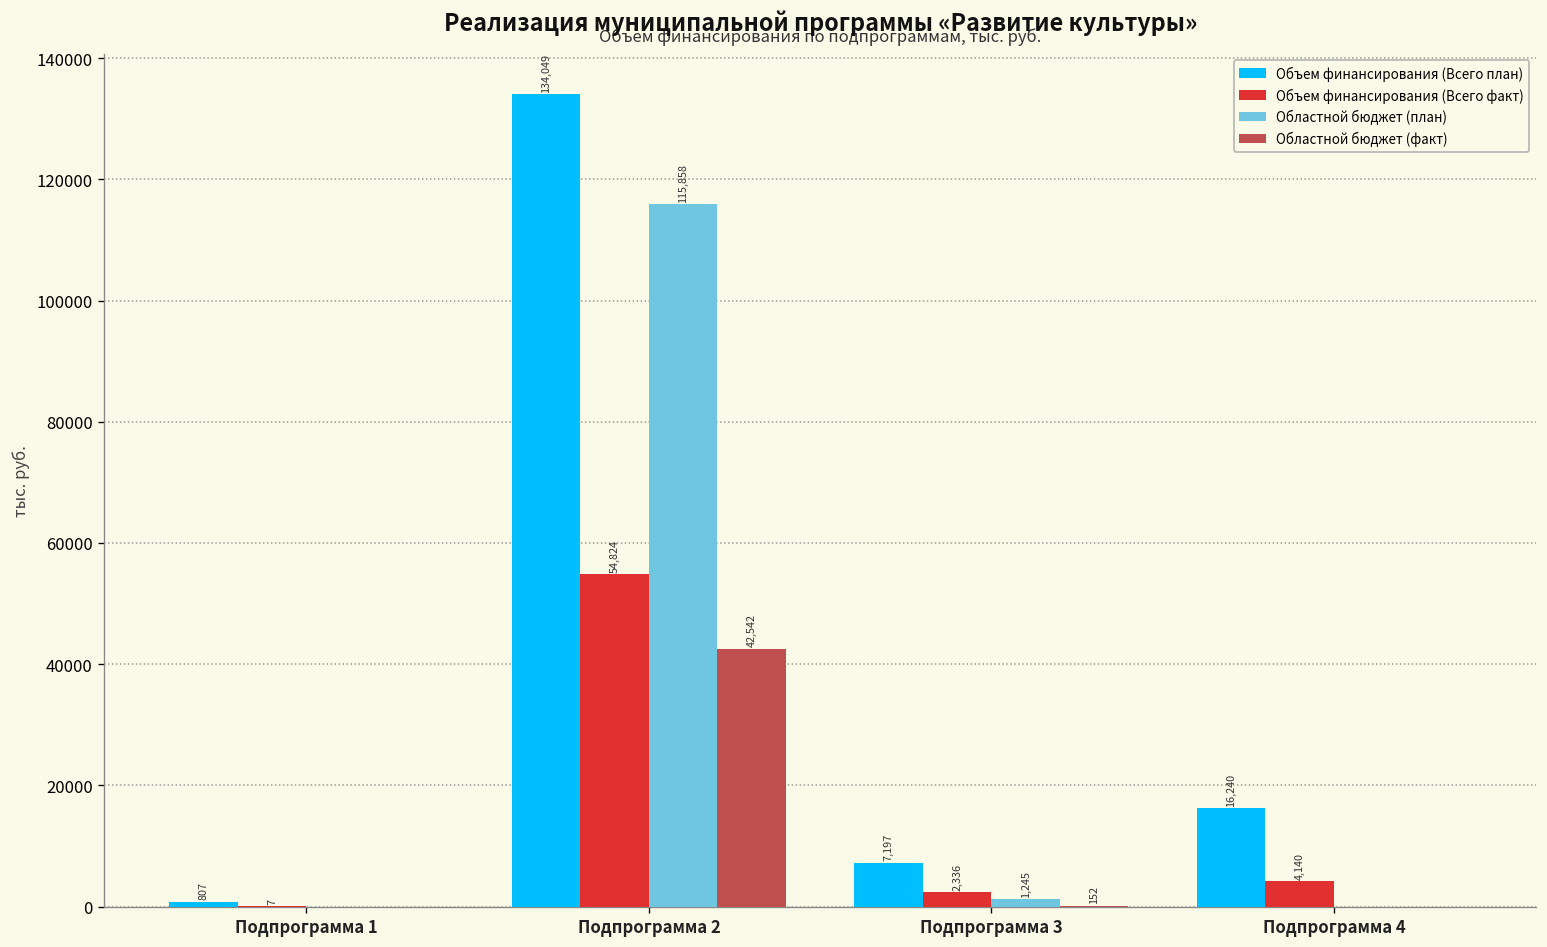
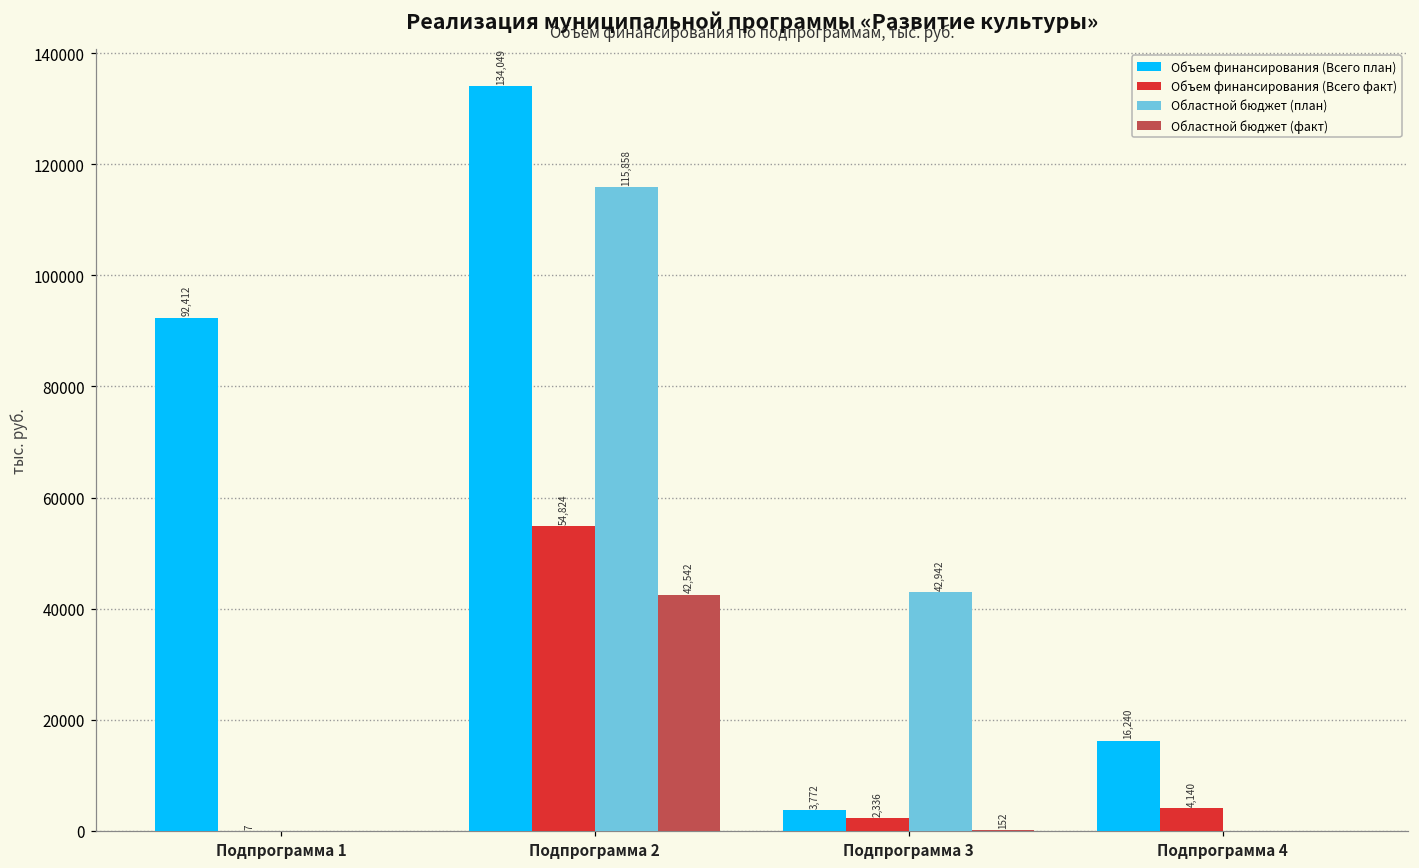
  {
    "Объем финансирования (Всего план)": {
-     "Подпрограмма 1": "807",
+     "Подпрограмма 1": "92,412",
      "Подпрограмма 2": "134,049",
-     "Подпрограмма 3": "7,197",
+     "Подпрограмма 3": "3,772",
      "Подпрограмма 4": "16,240"
    },
    "Областной бюджет (план)": {
      "Подпрограмма 2": "115,858",
-     "Подпрограмма 3": "1,245"
+     "Подпрограмма 3": "42,942"
    }
  }
